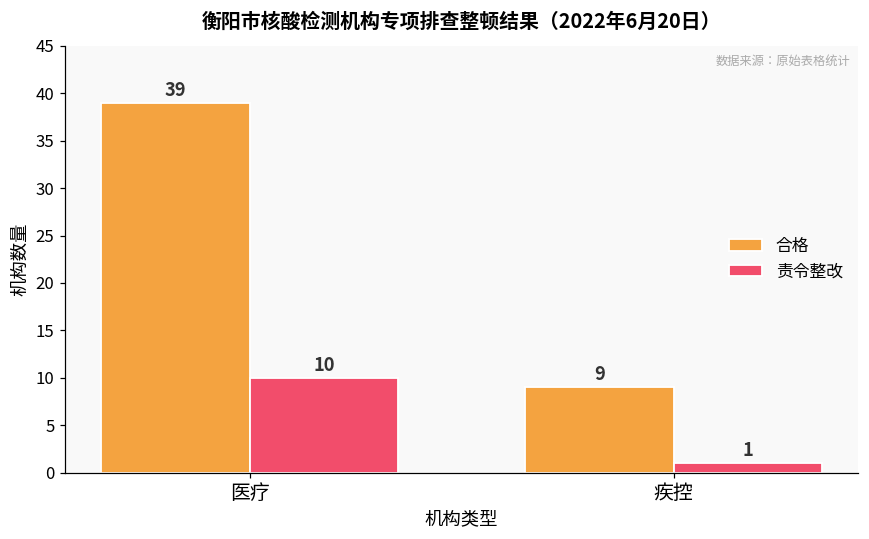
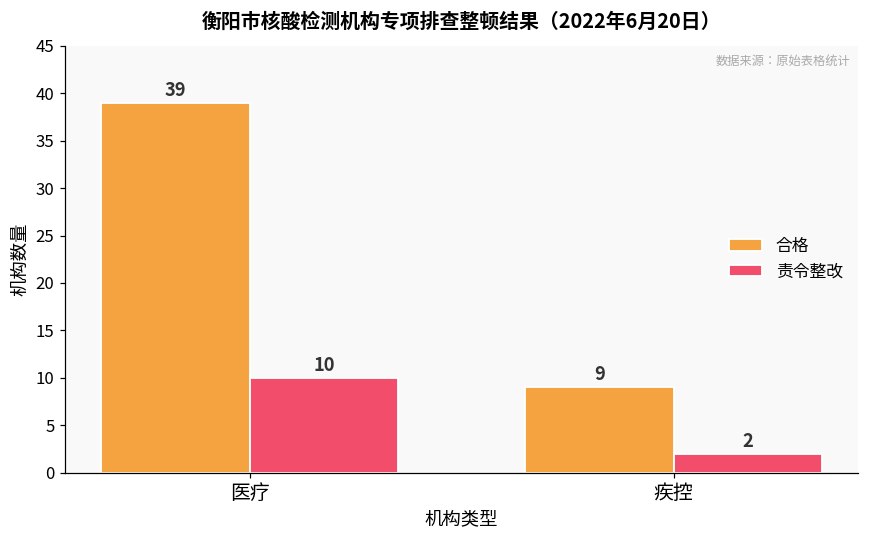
  {
    "合格": {
      "医疗": 39,
      "疾控": 9
    },
    "责令整改": {
      "医疗": 10,
-     "疾控": 1
+     "疾控": 2
    }
  }
